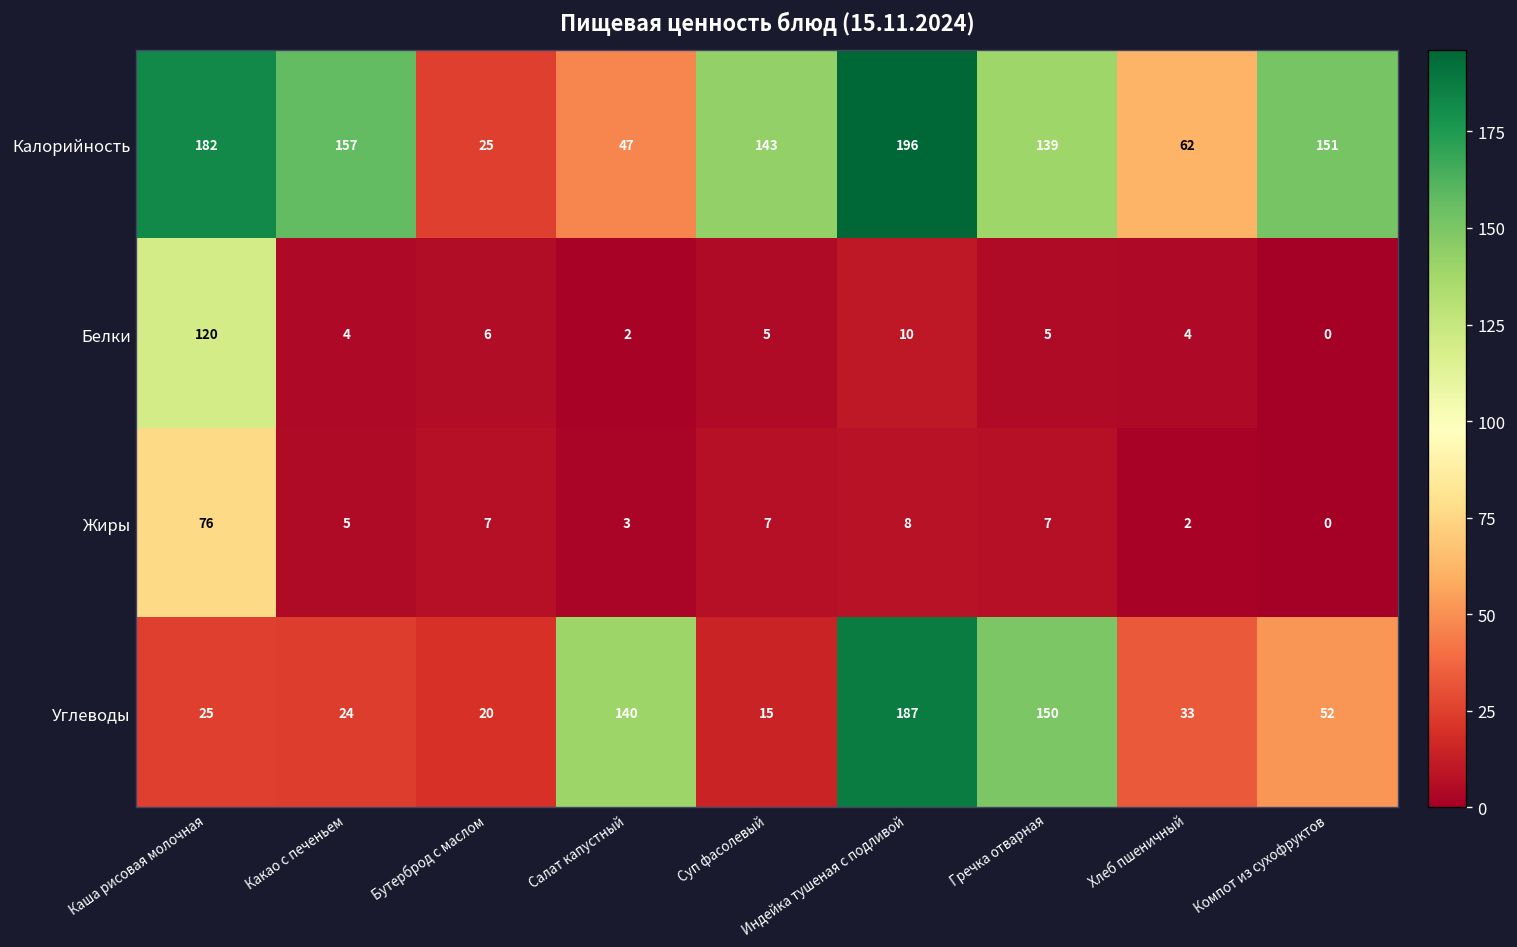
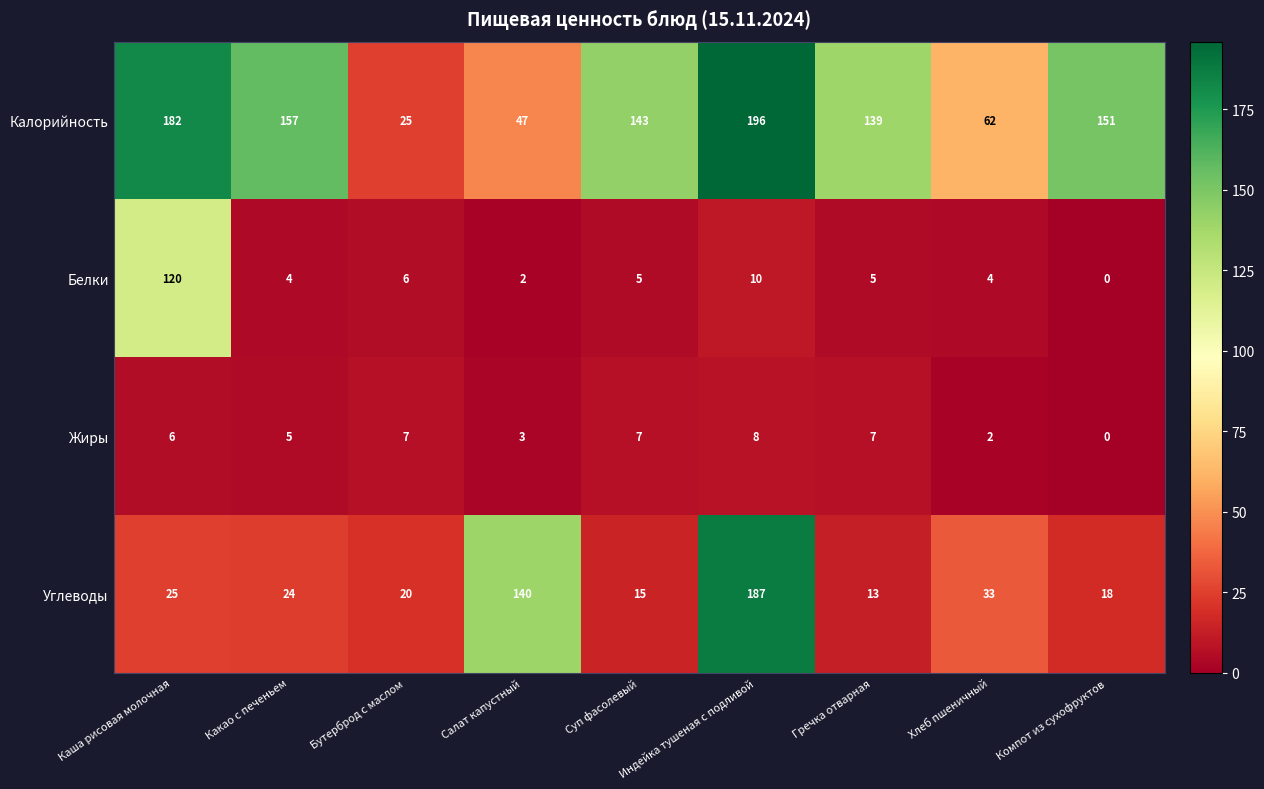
  {
    "Калорийность": {
      "Каша рисовая молочная": 182,
      "Какао с печеньем": 157,
      "Бутерброд с маслом": 25,
      "Салат капустный": 47,
      "Суп фасолевый": 143,
      "Индейка тушеная с подливой": 196,
      "Гречка отварная": 139,
      "Хлеб пшеничный": 62,
      "Компот из сухофруктов": 151
    },
    "Белки": {
      "Каша рисовая молочная": 120,
      "Какао с печеньем": 4,
      "Бутерброд с маслом": 6,
      "Салат капустный": 2,
      "Суп фасолевый": 5,
      "Индейка тушеная с подливой": 10,
      "Гречка отварная": 5,
      "Хлеб пшеничный": 4,
      "Компот из сухофруктов": 0
    },
    "Жиры": {
-     "Каша рисовая молочная": 76,
+     "Каша рисовая молочная": 6,
      "Какао с печеньем": 5,
      "Бутерброд с маслом": 7,
      "Салат капустный": 3,
      "Суп фасолевый": 7,
      "Индейка тушеная с подливой": 8,
      "Гречка отварная": 7,
      "Хлеб пшеничный": 2,
      "Компот из сухофруктов": 0
    },
    "Углеводы": {
      "Каша рисовая молочная": 25,
      "Какао с печеньем": 24,
      "Бутерброд с маслом": 20,
      "Салат капустный": 140,
      "Суп фасолевый": 15,
      "Индейка тушеная с подливой": 187,
-     "Гречка отварная": 150,
+     "Гречка отварная": 13,
      "Хлеб пшеничный": 33,
-     "Компот из сухофруктов": 52
+     "Компот из сухофруктов": 18
    }
  }
